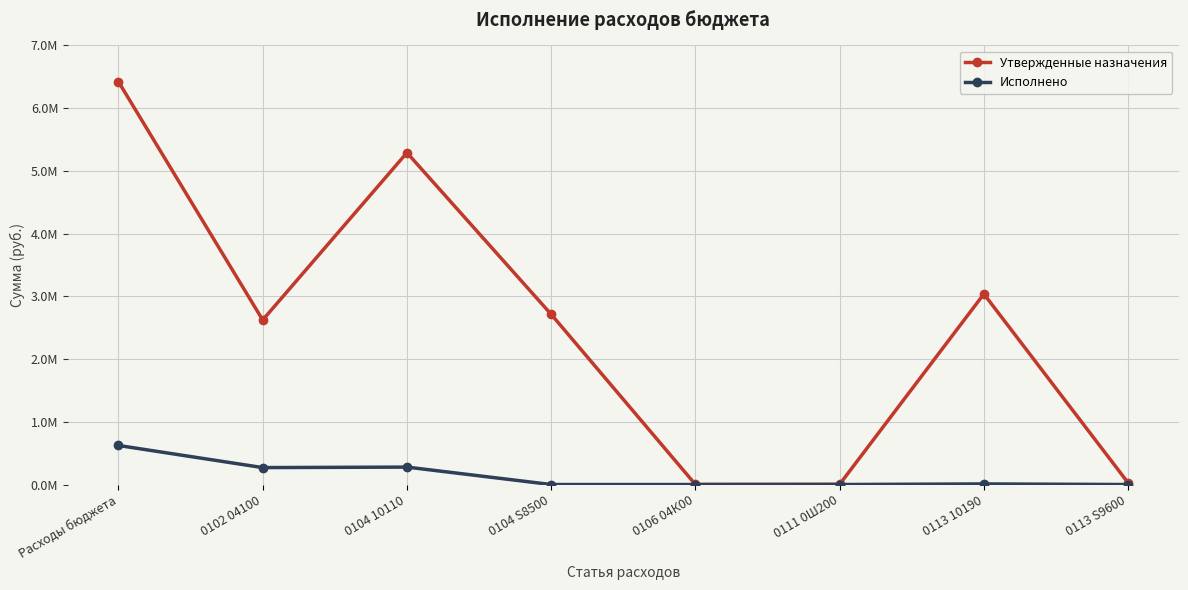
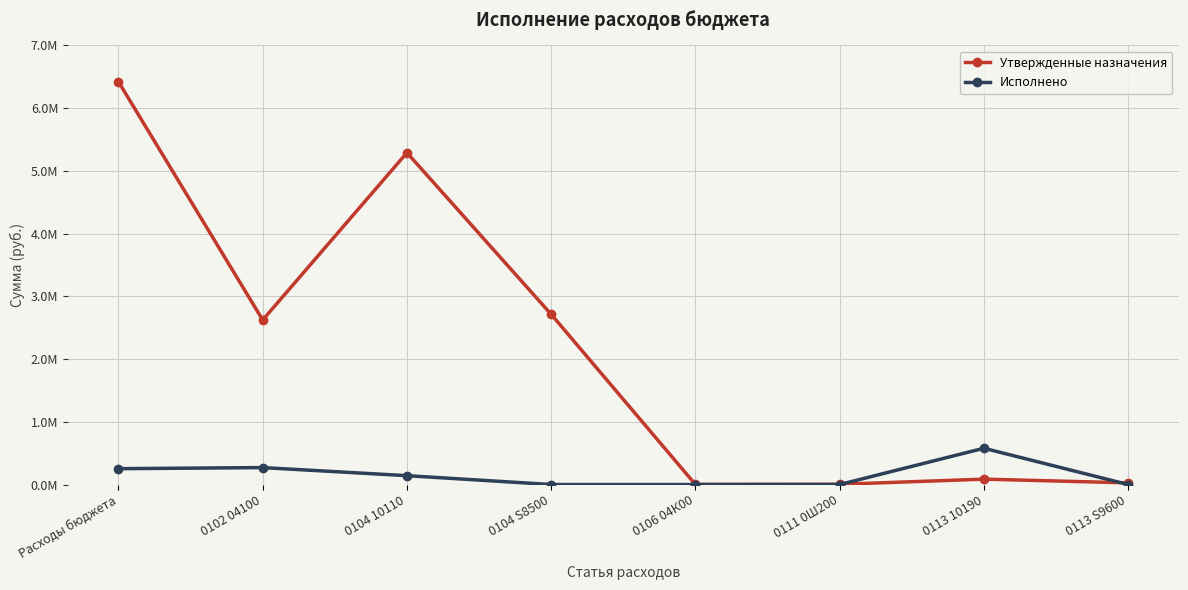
  {
    "Утвержденные назначения": {
      "Расходы бюджета": 6400000,
      "0102 04100": 2600000,
      "0104 10110": 5300000,
      "0104 S8500": 2700000,
-     "0113 10190": 3000000
+     "0113 10190": 100000
    },
    "Исполнено": {
-     "Расходы бюджета": 600000,
+     "Расходы бюджета": 300000,
      "0102 04100": 300000,
-     "0104 10110": 300000,
+     "0104 10110": 100000,
      "0104 S8500": 0,
-     "0113 10190": 0
+     "0113 10190": 600000
    }
  }
